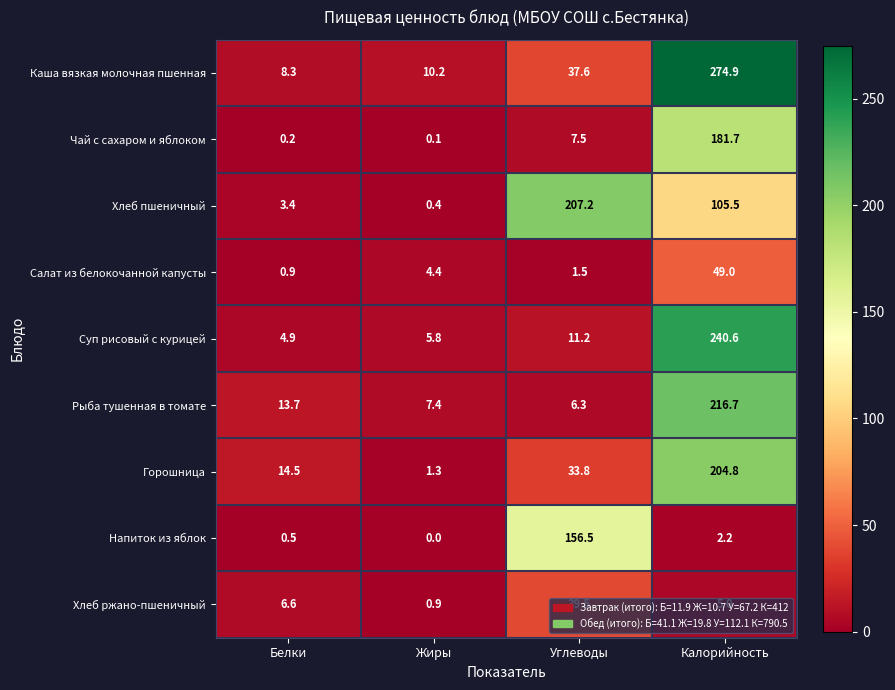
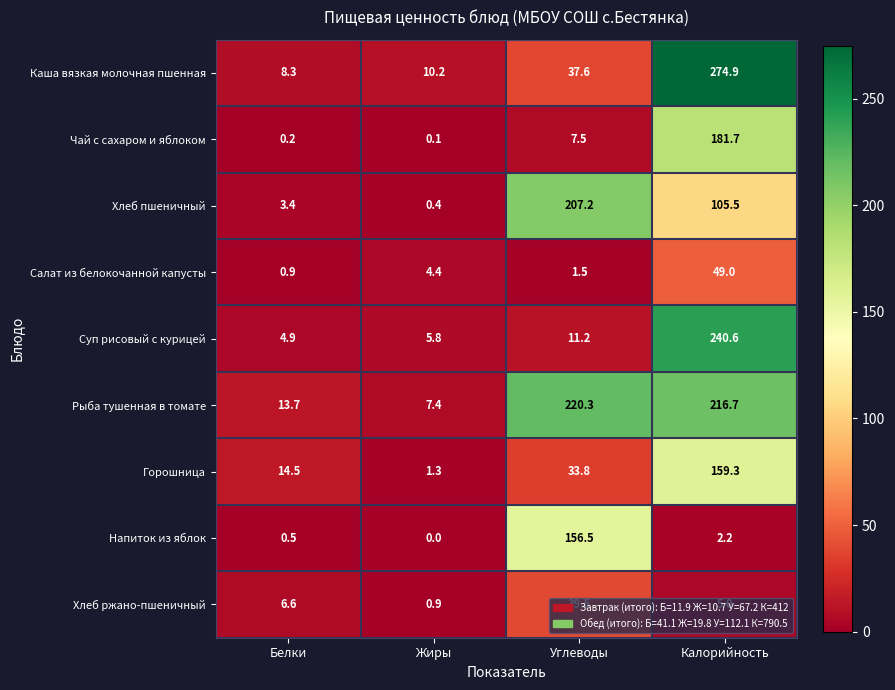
  {
    "Каша вязкая молочная пшенная": {
      "Белки": 8.3,
      "Жиры": 10.2,
      "Углеводы": 37.6,
      "Калорийность": 274.9
    },
    "Чай с сахаром и яблоком": {
      "Белки": 0.2,
      "Жиры": 0.1,
      "Углеводы": 7.5,
      "Калорийность": 181.7
    },
    "Хлеб пшеничный": {
      "Белки": 3.4,
      "Жиры": 0.4,
      "Углеводы": 207.2,
      "Калорийность": 105.5
    },
    "Салат из белокочанной капусты": {
      "Белки": 0.9,
      "Жиры": 4.4,
      "Углеводы": 1.5,
      "Калорийность": 49.0
    },
    "Суп рисовый с курицей": {
      "Белки": 4.9,
      "Жиры": 5.8,
      "Углеводы": 11.2,
      "Калорийность": 240.6
    },
    "Рыба тушенная в томате": {
      "Белки": 13.7,
      "Жиры": 7.4,
-     "Углеводы": 6.3,
+     "Углеводы": 220.3,
      "Калорийность": 216.7
    },
    "Горошница": {
      "Белки": 14.5,
      "Жиры": 1.3,
      "Углеводы": 33.8,
-     "Калорийность": 204.8
+     "Калорийность": 159.3
    },
    "Напиток из яблок": {
      "Белки": 0.5,
      "Жиры": 0.0,
      "Углеводы": 156.5,
      "Калорийность": 2.2
    },
    "Хлеб ржано-пшеничный": {
      "Белки": 6.6,
      "Жиры": 0.9
    }
  }
